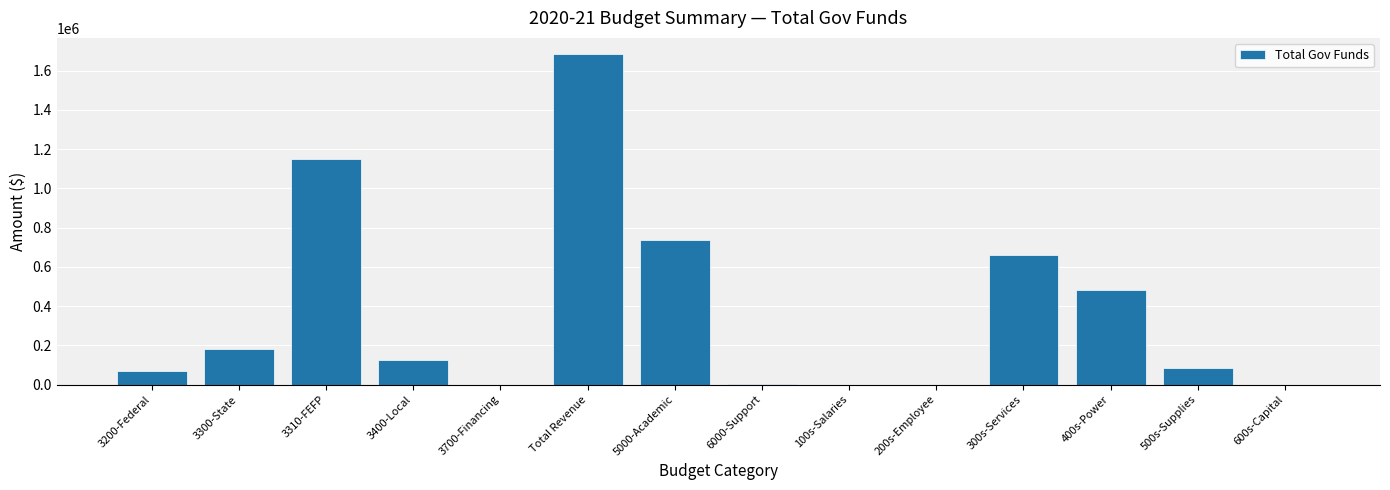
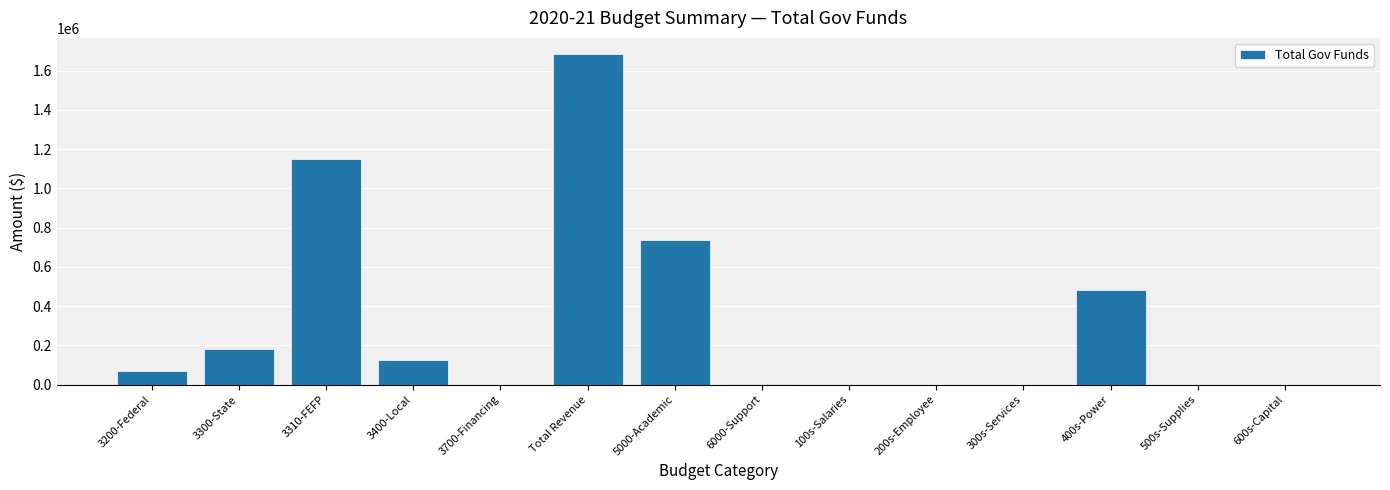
  {
    "3200-Federal": 70000,
    "3300-State": 180000,
    "3310-FEFP": 1150000,
    "3400-Local": 130000,
    "3700-Financing": 0,
    "Total Revenue": 1680000,
    "5000-Academic": 740000,
    "100s-Salaries": 0,
    "200s-Employee": 0,
-   "300s-Services": 660000,
+   "300s-Services": 0,
    "400s-Power": 480000,
-   "500s-Supplies": 80000,
+   "500s-Supplies": 0,
    "600s-Capital": 0
  }
